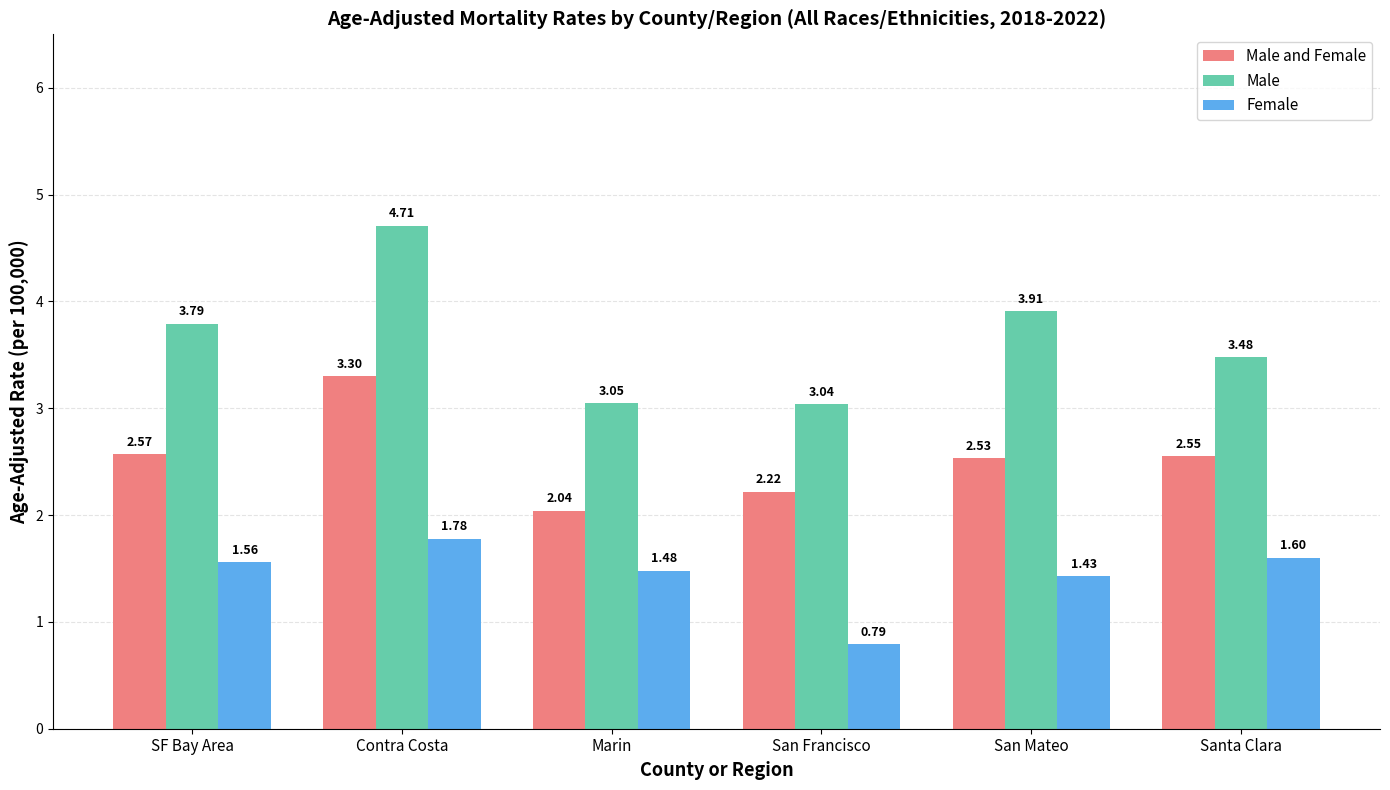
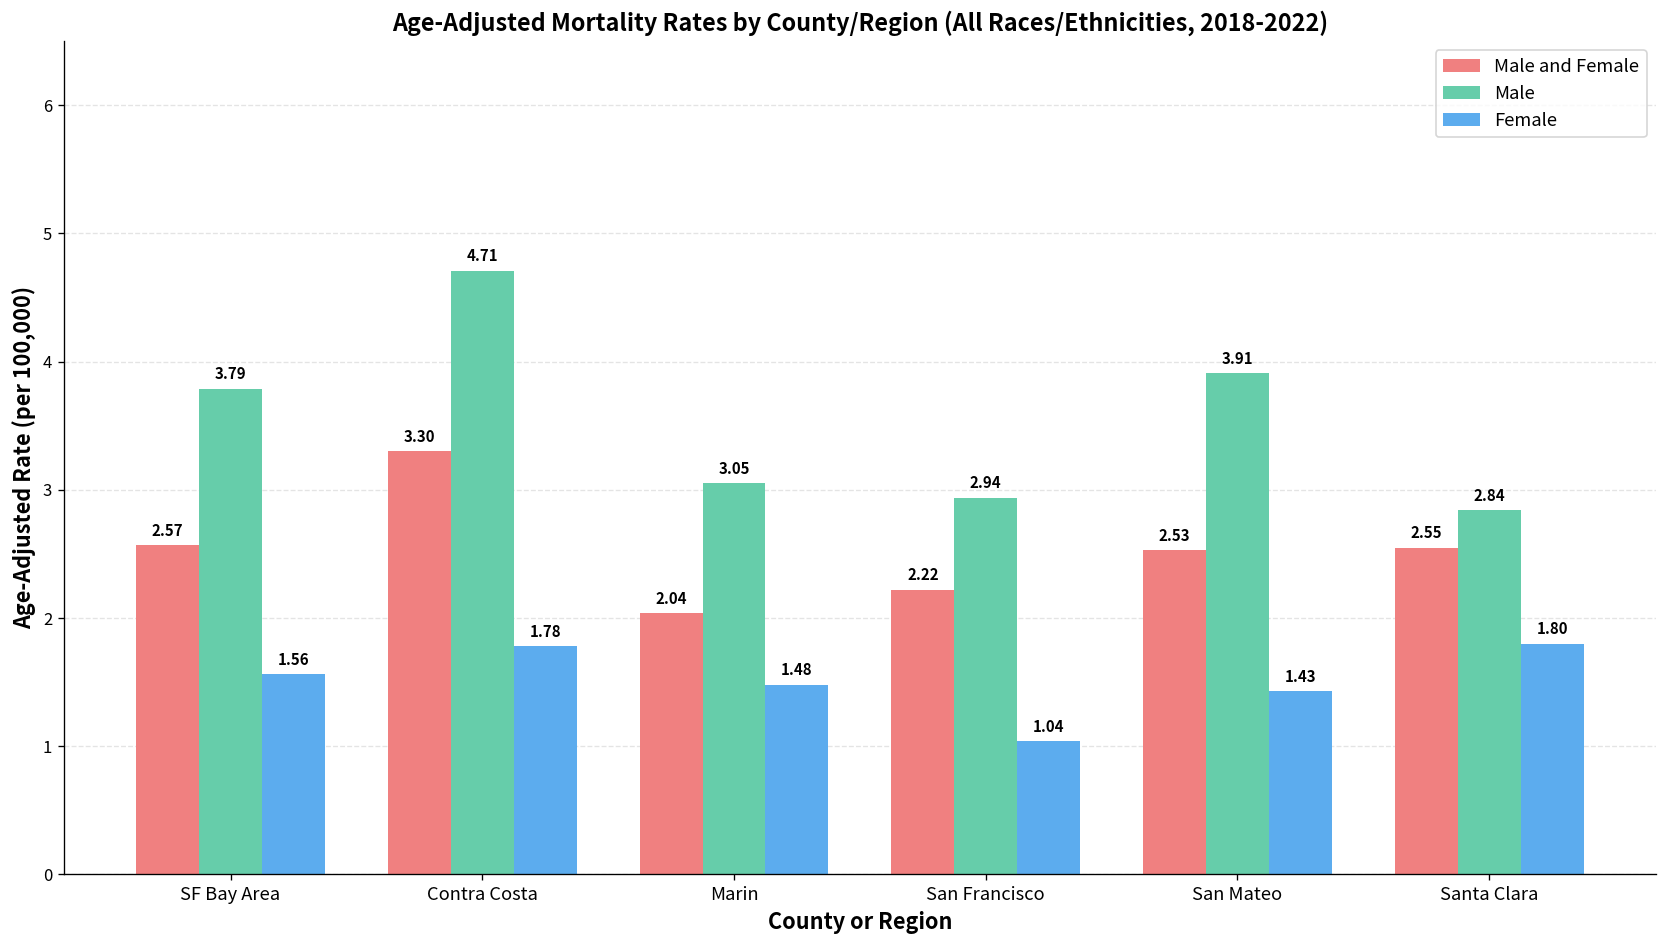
  {
    "Male and Female": {
      "SF Bay Area": 2.57,
      "Contra Costa": 3.30,
      "Marin": 2.04,
      "San Francisco": 2.22,
      "San Mateo": 2.53,
      "Santa Clara": 2.55
    },
    "Male": {
      "SF Bay Area": 3.79,
      "Contra Costa": 4.71,
      "Marin": 3.05,
-     "San Francisco": 3.04,
+     "San Francisco": 2.94,
      "San Mateo": 3.91,
-     "Santa Clara": 3.48
+     "Santa Clara": 2.84
    },
    "Female": {
      "SF Bay Area": 1.56,
      "Contra Costa": 1.78,
      "Marin": 1.48,
-     "San Francisco": 0.79,
+     "San Francisco": 1.04,
      "San Mateo": 1.43,
-     "Santa Clara": 1.60
+     "Santa Clara": 1.80
    }
  }
